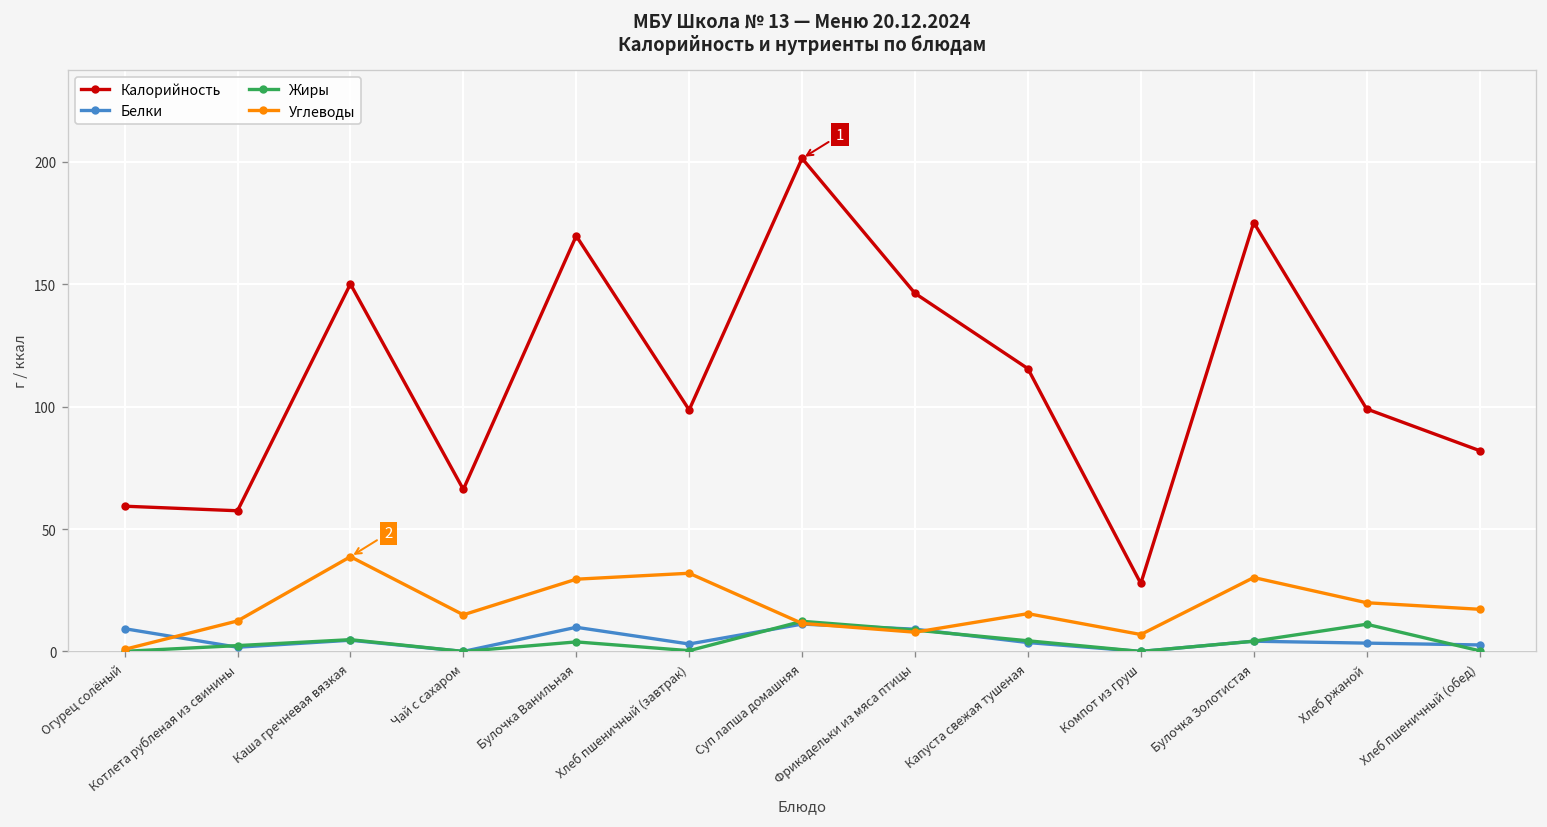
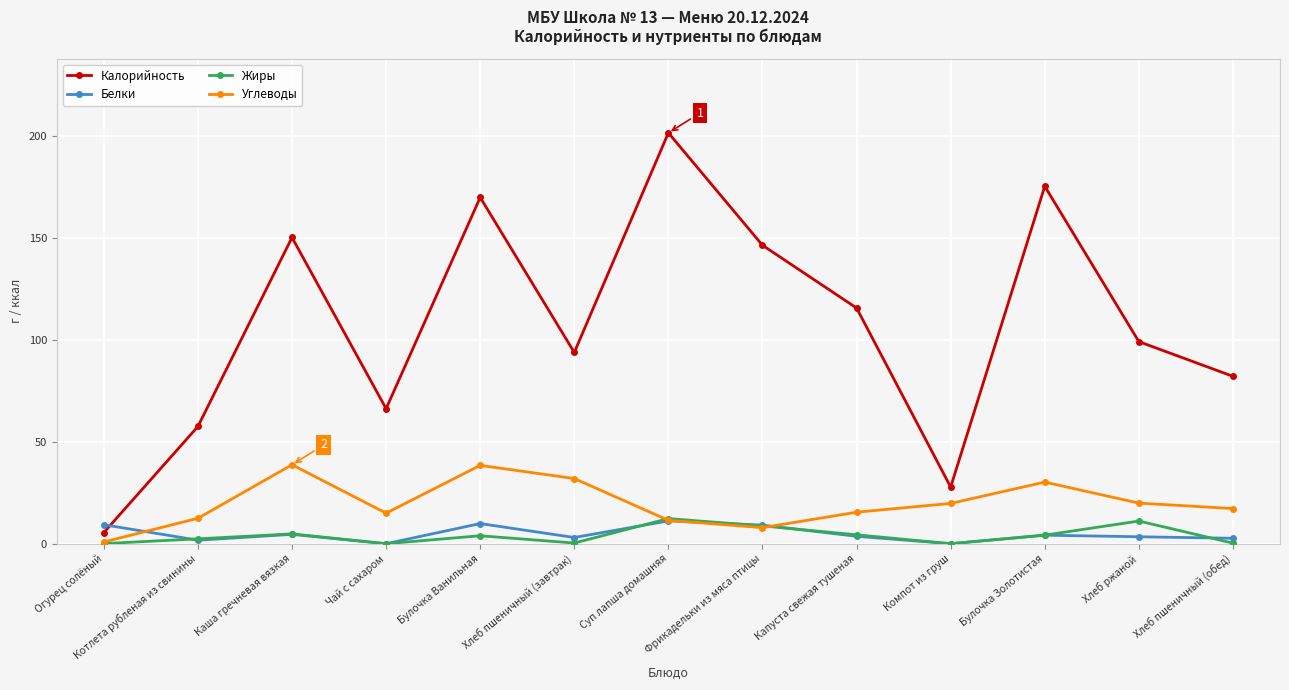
  {
    "Калорийность": {
-     "Огурец солёный": 59,
+     "Огурец солёный": 5,
      "Котлета рубленая из свинины": 57,
      "Каша гречневая вязкая": 150,
      "Чай с сахаром": 66,
      "Булочка Ванильная": 170,
-     "Хлеб пшеничный (завтрак)": 99,
+     "Хлеб пшеничный (завтрак)": 94,
      "Суп лапша домашняя": 201,
      "Фрикадельки из мяса птицы": 146,
      "Капуста свежая тушеная": 116,
      "Компот из груш": 28,
      "Булочка Золотистая": 175,
      "Хлеб ржаной": 99,
      "Хлеб пшеничный (обед)": 82
    },
    "Белки": {
      "Огурец солёный": 9,
      "Булочка Ванильная": 10,
      "Хлеб пшеничный (завтрак)": 3,
      "Хлеб ржаной": 3,
      "Хлеб пшеничный (обед)": 3
    },
    "Жиры": {
      "Булочка Ванильная": 4,
      "Хлеб пшеничный (завтрак)": 0,
      "Хлеб ржаной": 11,
      "Хлеб пшеничный (обед)": 0
    },
    "Углеводы": {
      "Котлета рубленая из свинины": 12,
      "Каша гречневая вязкая": 39,
      "Чай с сахаром": 15,
-     "Булочка Ванильная": 30,
+     "Булочка Ванильная": 38,
      "Хлеб пшеничный (завтрак)": 32,
      "Капуста свежая тушеная": 15,
-     "Компот из груш": 7,
+     "Компот из груш": 20,
      "Булочка Золотистая": 30,
      "Хлеб ржаной": 20,
      "Хлеб пшеничный (обед)": 17
    }
  }
